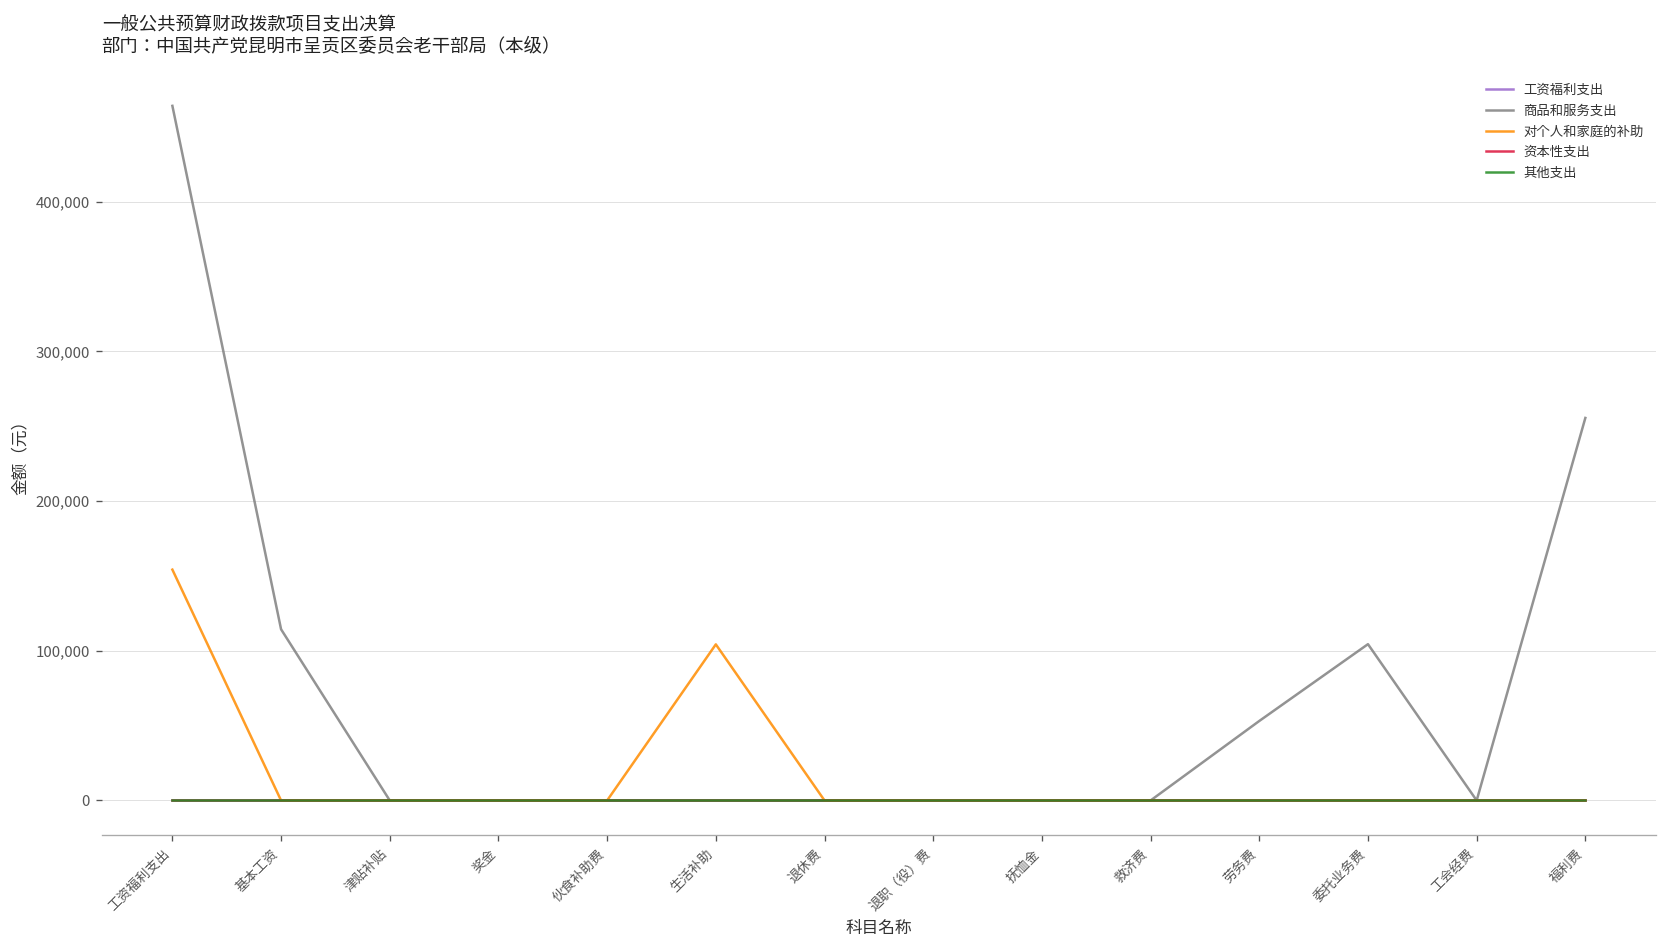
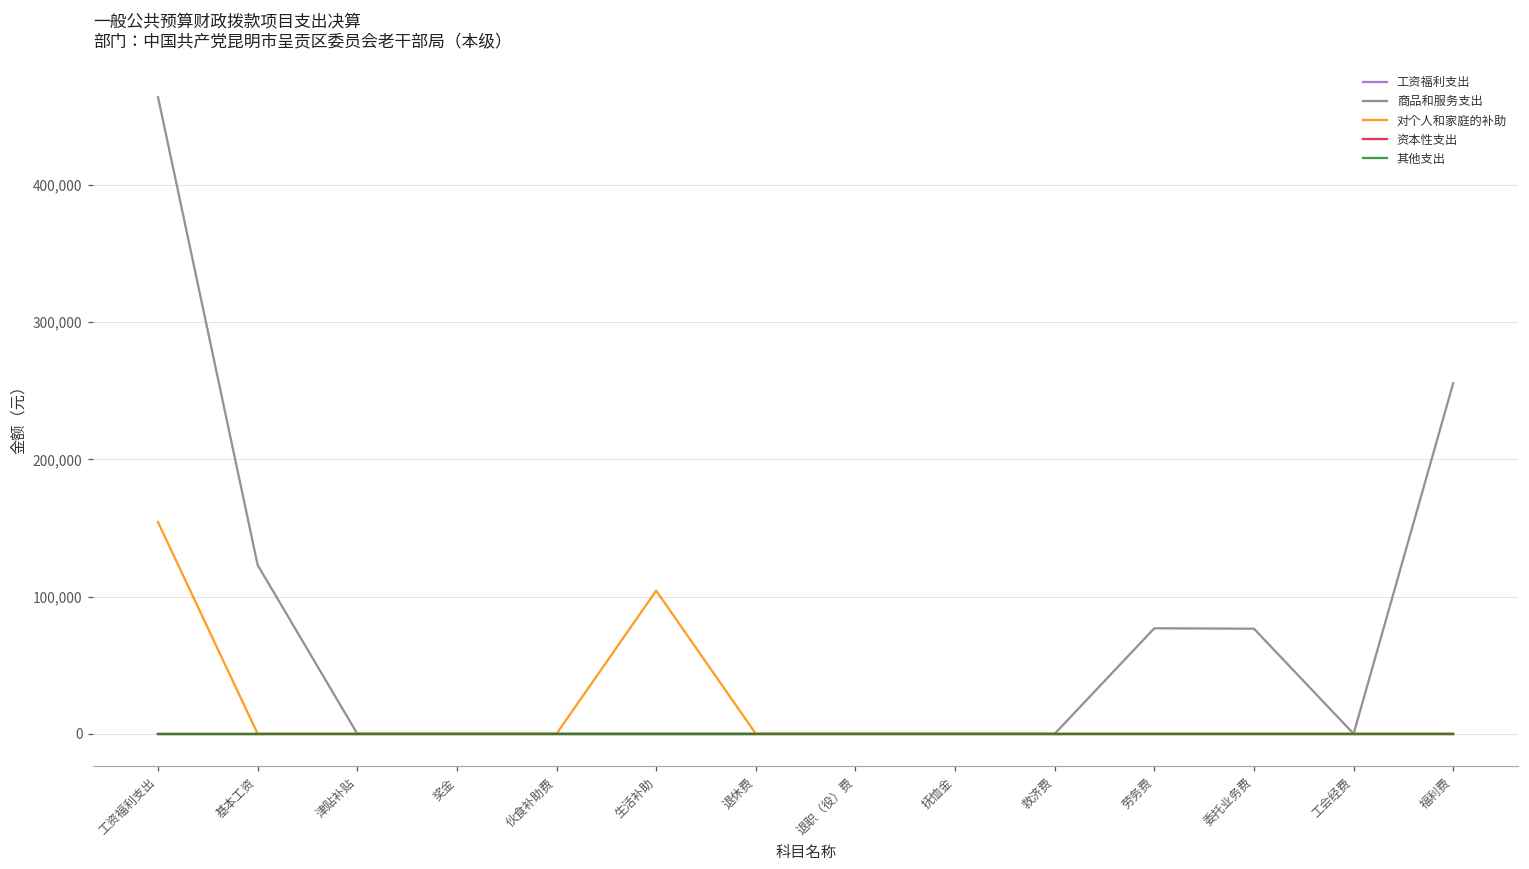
  {
    "其他支出": {
      "工资福利支出": "0"
    },
    "商品和服务支出": {
      "工资福利支出": "464,000",
-     "基本工资": "114,000",
-     "劳务费": "53,000",
-     "委托业务费": "104,000",
+     "基本工资": "123,000",
+     "劳务费": "77,000",
+     "委托业务费": "77,000",
      "福利费": "256,000"
    },
    "对个人和家庭的补助": {
      "工资福利支出": "154,000",
      "生活补助": "104,000"
    }
  }
